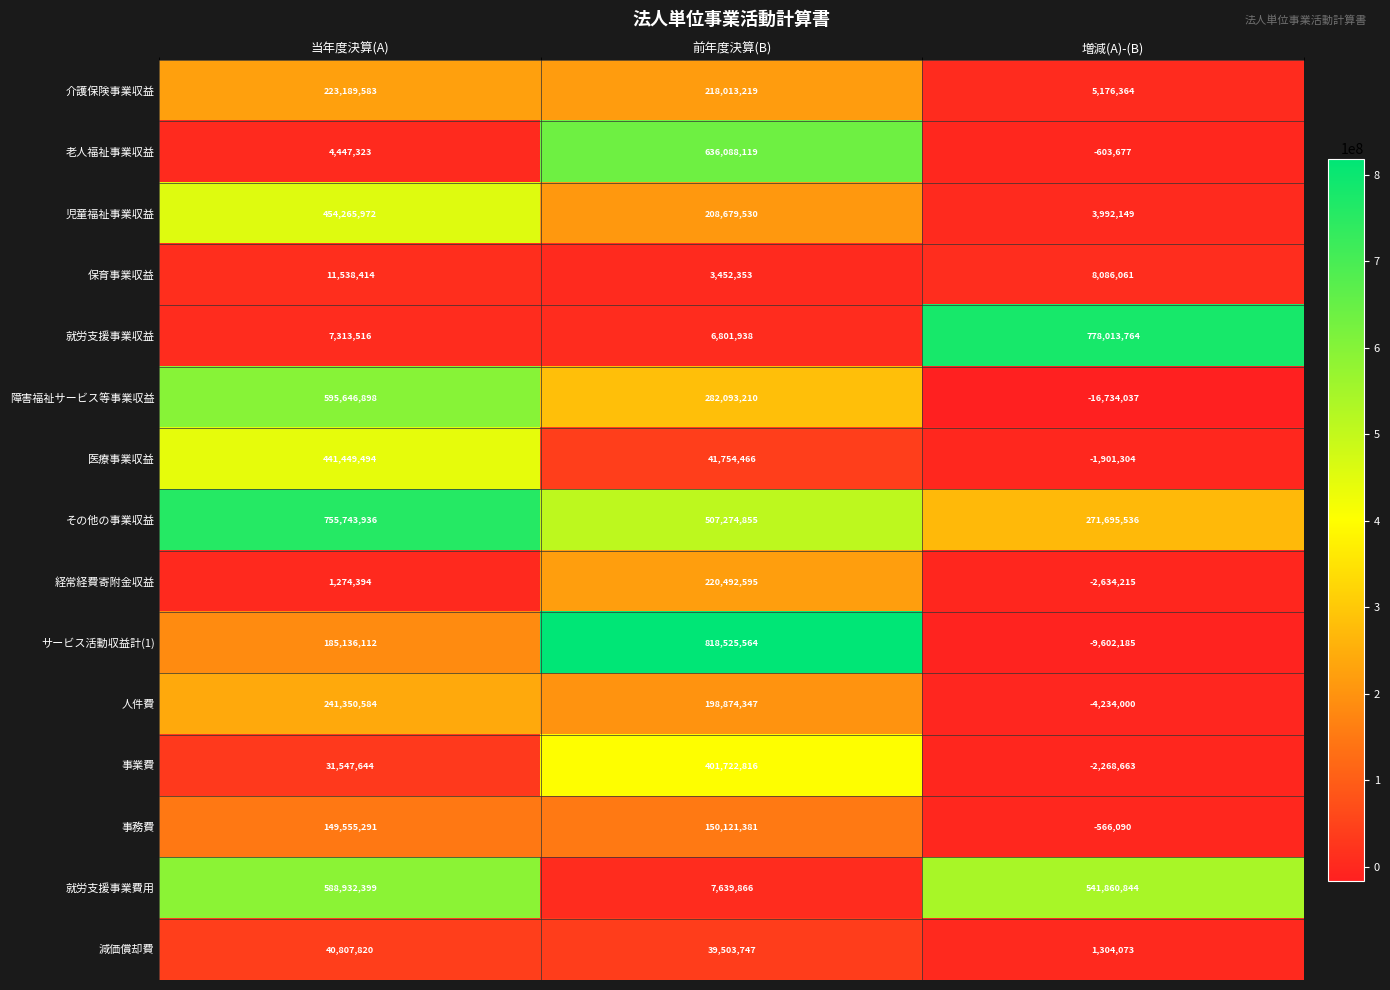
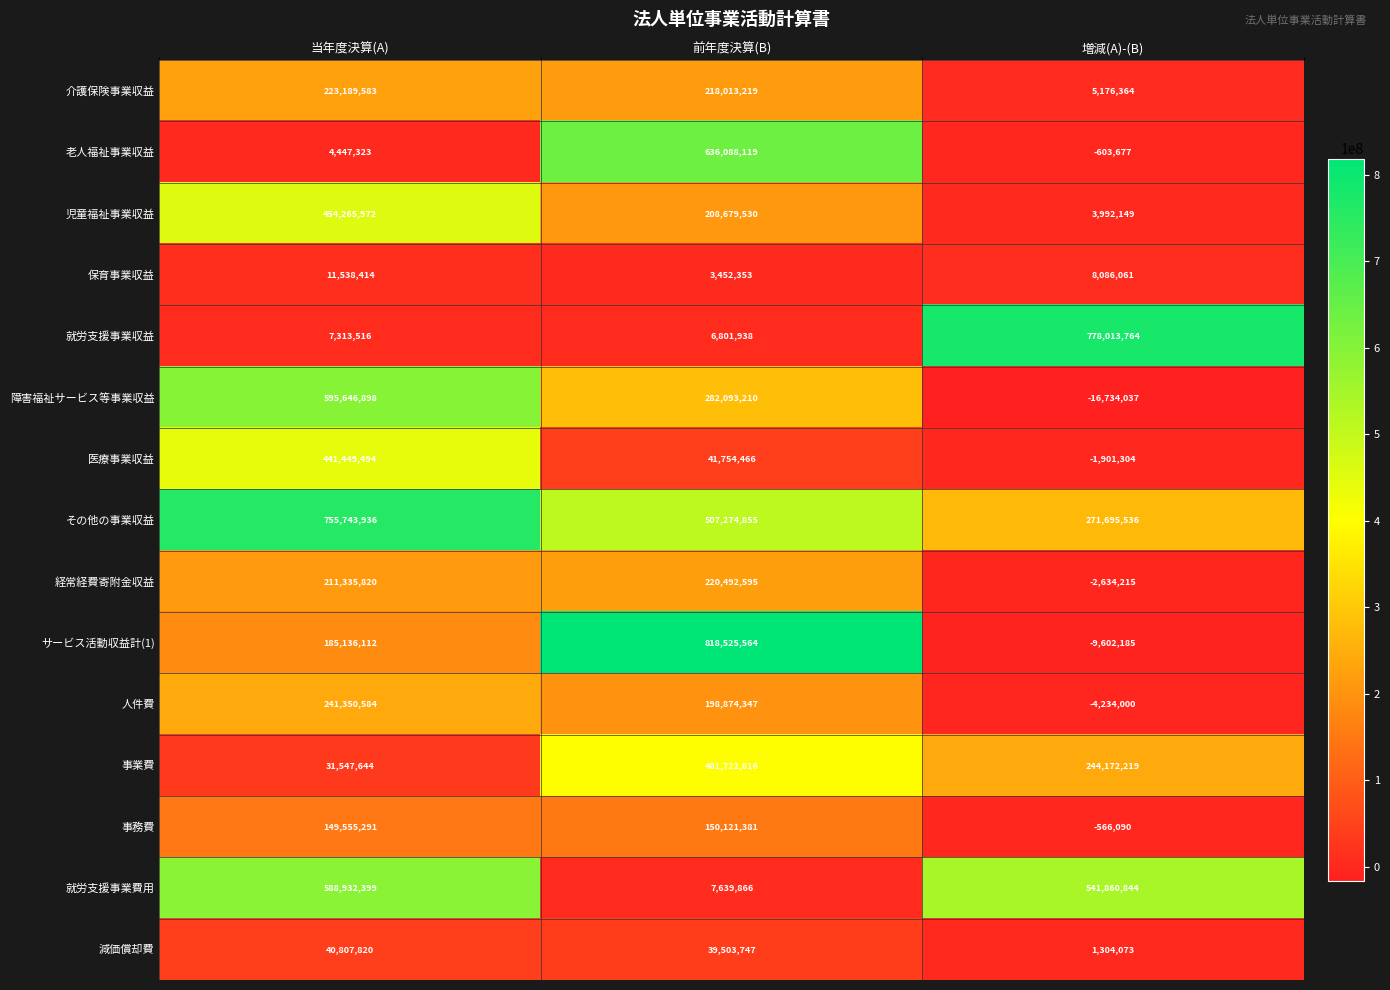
  {
    "介護保険事業収益": {
      "当年度決算(A)": "223,189,583",
      "前年度決算(B)": "218,013,219",
      "増減(A)-(B)": "5,176,364"
    },
    "老人福祉事業収益": {
      "当年度決算(A)": "4,447,323",
      "前年度決算(B)": "636,088,119",
      "増減(A)-(B)": "-603,677"
    },
    "児童福祉事業収益": {
      "当年度決算(A)": "454,265,972",
      "前年度決算(B)": "208,679,530",
      "増減(A)-(B)": "3,992,149"
    },
    "保育事業収益": {
      "当年度決算(A)": "11,538,414",
      "前年度決算(B)": "3,452,353",
      "増減(A)-(B)": "8,086,061"
    },
    "就労支援事業収益": {
      "当年度決算(A)": "7,313,516",
      "前年度決算(B)": "6,801,938",
      "増減(A)-(B)": "778,013,764"
    },
    "障害福祉サービス等事業収益": {
      "当年度決算(A)": "595,646,898",
      "前年度決算(B)": "282,093,210",
      "増減(A)-(B)": "-16,734,037"
    },
    "医療事業収益": {
      "当年度決算(A)": "441,449,494",
      "前年度決算(B)": "41,754,466",
      "増減(A)-(B)": "-1,901,304"
    },
    "その他の事業収益": {
      "当年度決算(A)": "755,743,936",
      "前年度決算(B)": "507,274,855",
      "増減(A)-(B)": "271,695,536"
    },
    "経常経費寄附金収益": {
-     "当年度決算(A)": "1,274,394",
+     "当年度決算(A)": "211,335,820",
      "前年度決算(B)": "220,492,595",
      "増減(A)-(B)": "-2,634,215"
    },
    "サービス活動収益計(1)": {
      "当年度決算(A)": "185,136,112",
      "前年度決算(B)": "818,525,564",
      "増減(A)-(B)": "-9,602,185"
    },
    "人件費": {
      "当年度決算(A)": "241,350,584",
      "前年度決算(B)": "198,874,347",
      "増減(A)-(B)": "-4,234,000"
    },
    "事業費": {
      "当年度決算(A)": "31,547,644",
      "前年度決算(B)": "401,722,816",
-     "増減(A)-(B)": "-2,268,663"
+     "増減(A)-(B)": "244,172,219"
    },
    "事務費": {
      "当年度決算(A)": "149,555,291",
      "前年度決算(B)": "150,121,381",
      "増減(A)-(B)": "-566,090"
    },
    "就労支援事業費用": {
      "当年度決算(A)": "588,932,399",
      "前年度決算(B)": "7,639,866",
      "増減(A)-(B)": "541,860,844"
    },
    "減価償却費": {
      "当年度決算(A)": "40,807,820",
      "前年度決算(B)": "39,503,747",
      "増減(A)-(B)": "1,304,073"
    }
  }
